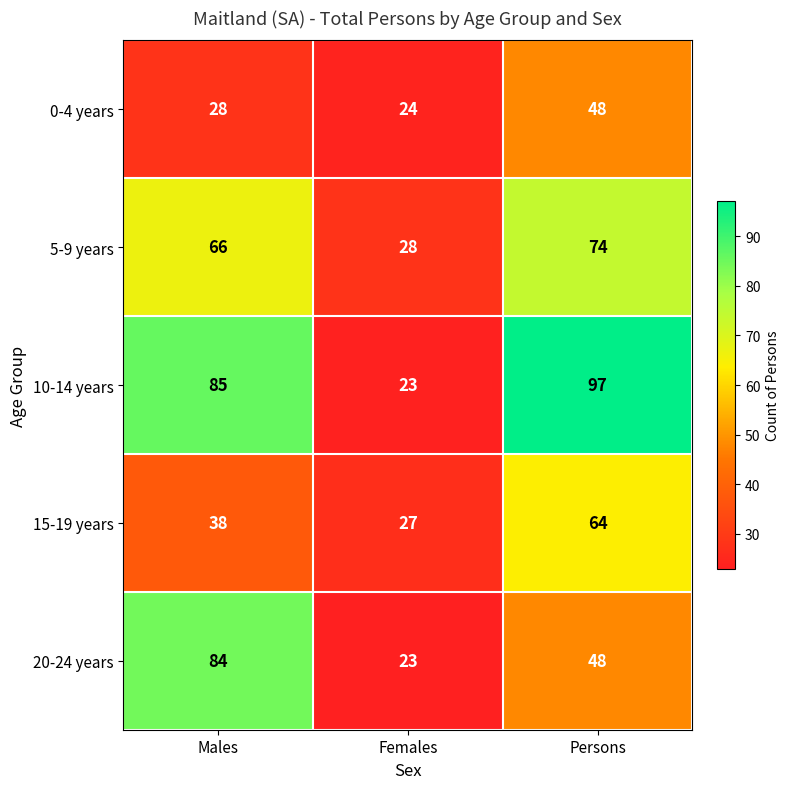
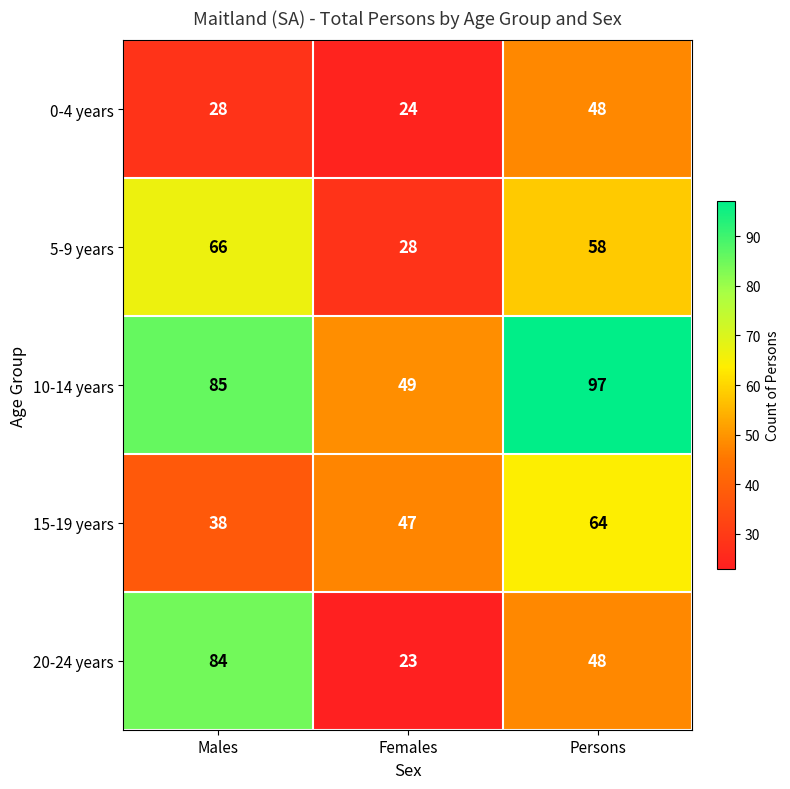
  {
    "0-4 years": {
      "Males": 28,
      "Females": 24,
      "Persons": 48
    },
    "5-9 years": {
      "Males": 66,
      "Females": 28,
-     "Persons": 74
+     "Persons": 58
    },
    "10-14 years": {
      "Males": 85,
-     "Females": 23,
+     "Females": 49,
      "Persons": 97
    },
    "15-19 years": {
      "Males": 38,
-     "Females": 27,
+     "Females": 47,
      "Persons": 64
    },
    "20-24 years": {
      "Males": 84,
      "Females": 23,
      "Persons": 48
    }
  }
